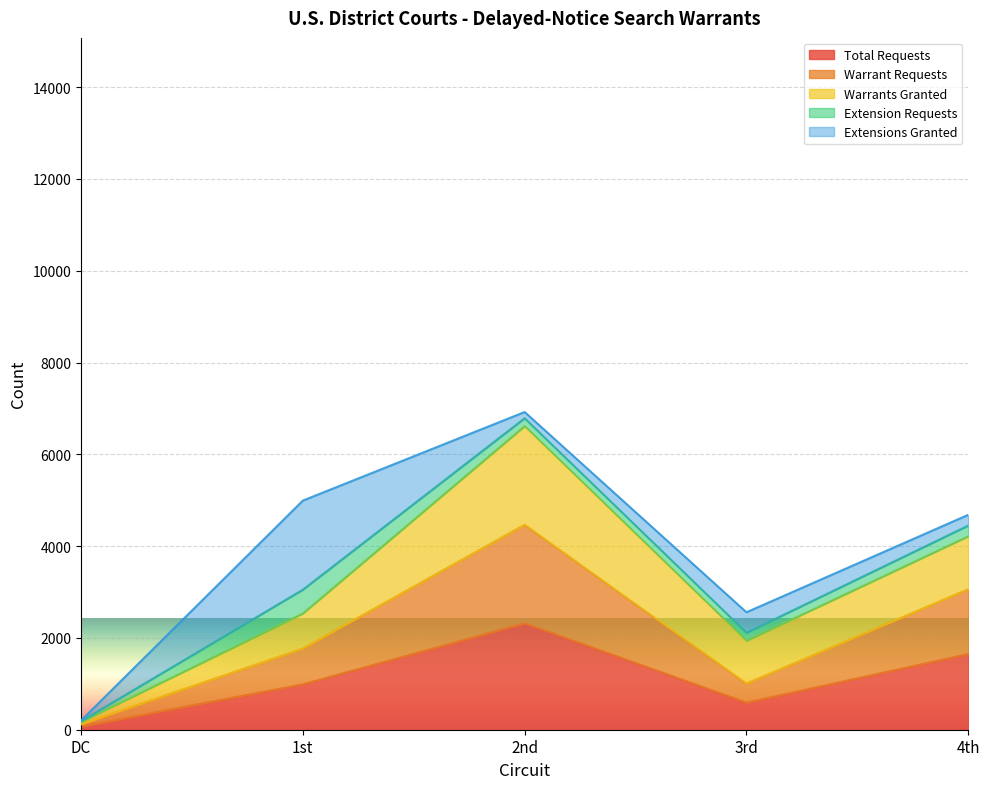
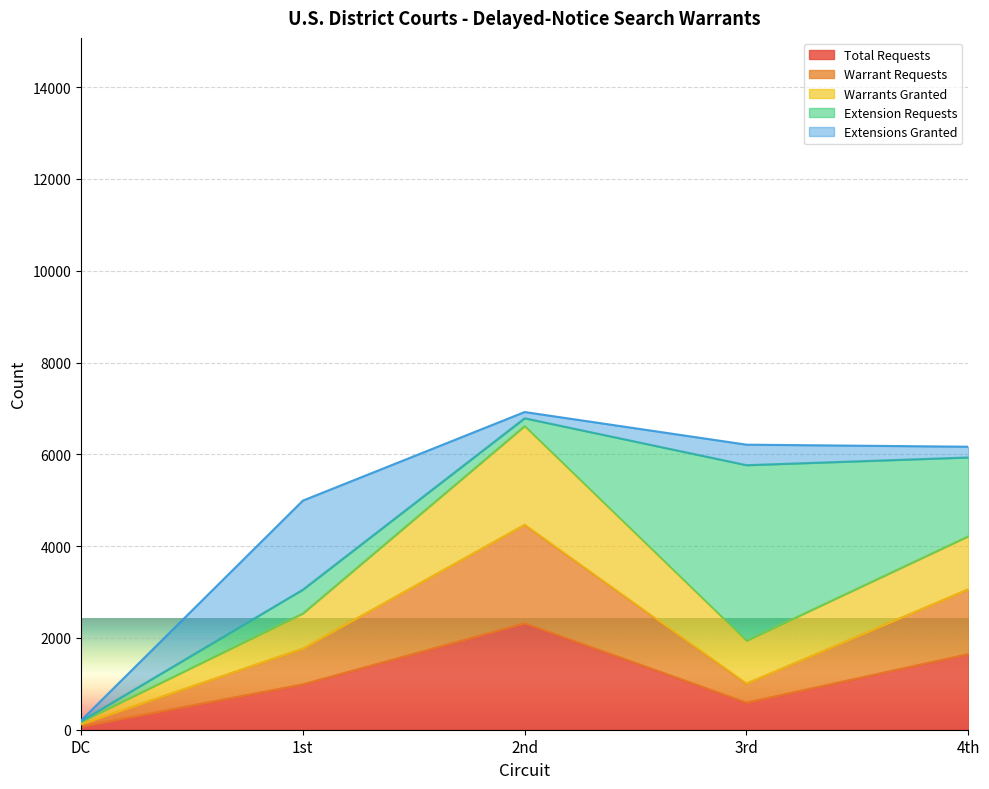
  {
    "Warrants Granted": {
      "1st": 800,
      "2nd": 2100,
      "3rd": 900,
      "4th": 1200
    },
    "Extension Requests": {
      "1st": 500,
      "2nd": 200,
-     "3rd": 200,
-     "4th": 200
+     "3rd": 3800,
+     "4th": 1700
    },
    "Extensions Granted": {
      "1st": 1900,
      "2nd": 100,
      "3rd": 400,
      "4th": 200
    }
  }
